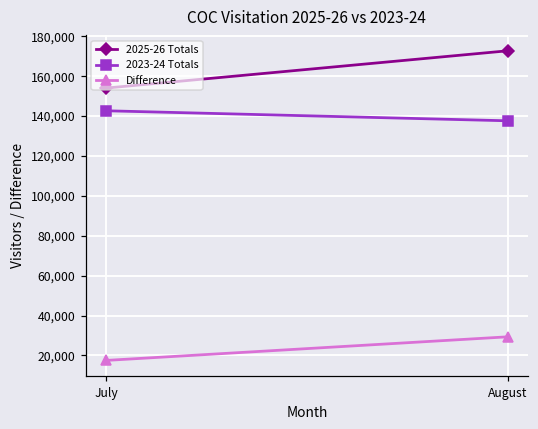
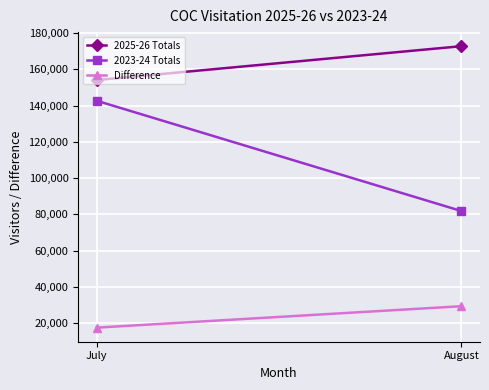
  {
    "2025-26 Totals": {
      "August": "173,000"
    },
    "2023-24 Totals": {
      "July": "143,000",
-     "August": "138,000"
+     "August": "82,000"
    },
    "Difference": {
      "July": "17,000",
      "August": "29,000"
    }
  }
